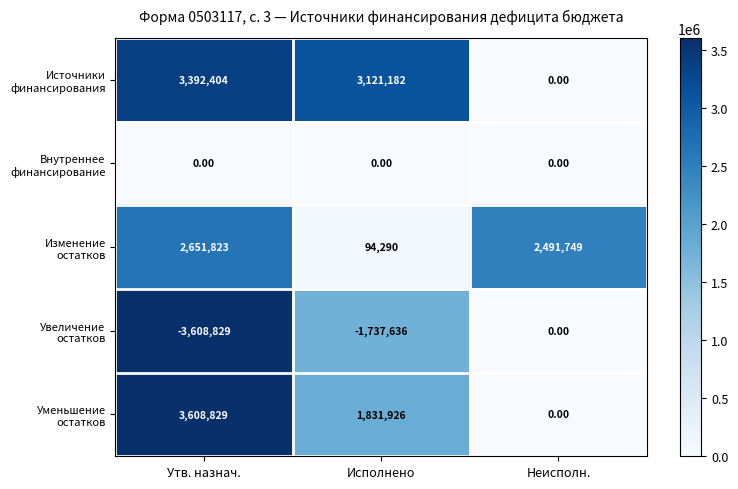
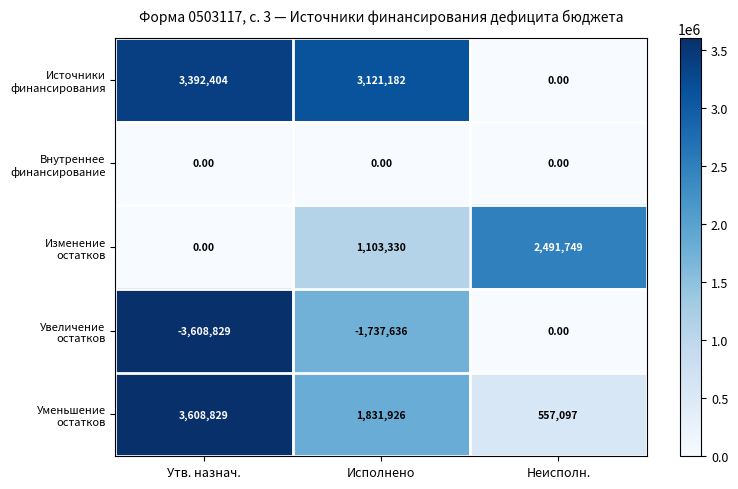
  {
    "Источники финансирования": {
      "Утв. назнач.": "3,392,404",
      "Исполнено": "3,121,182",
      "Неисполн.": "0.00"
    },
    "Внутреннее финансирование": {
      "Утв. назнач.": "0.00",
      "Исполнено": "0.00",
      "Неисполн.": "0.00"
    },
    "Изменение остатков": {
-     "Утв. назнач.": "2,651,823",
-     "Исполнено": "94,290",
+     "Утв. назнач.": "0.00",
+     "Исполнено": "1,103,330",
      "Неисполн.": "2,491,749"
    },
    "Увеличение остатков": {
      "Утв. назнач.": "-3,608,829",
      "Исполнено": "-1,737,636",
      "Неисполн.": "0.00"
    },
    "Уменьшение остатков": {
      "Утв. назнач.": "3,608,829",
      "Исполнено": "1,831,926",
-     "Неисполн.": "0.00"
+     "Неисполн.": "557,097"
    }
  }
